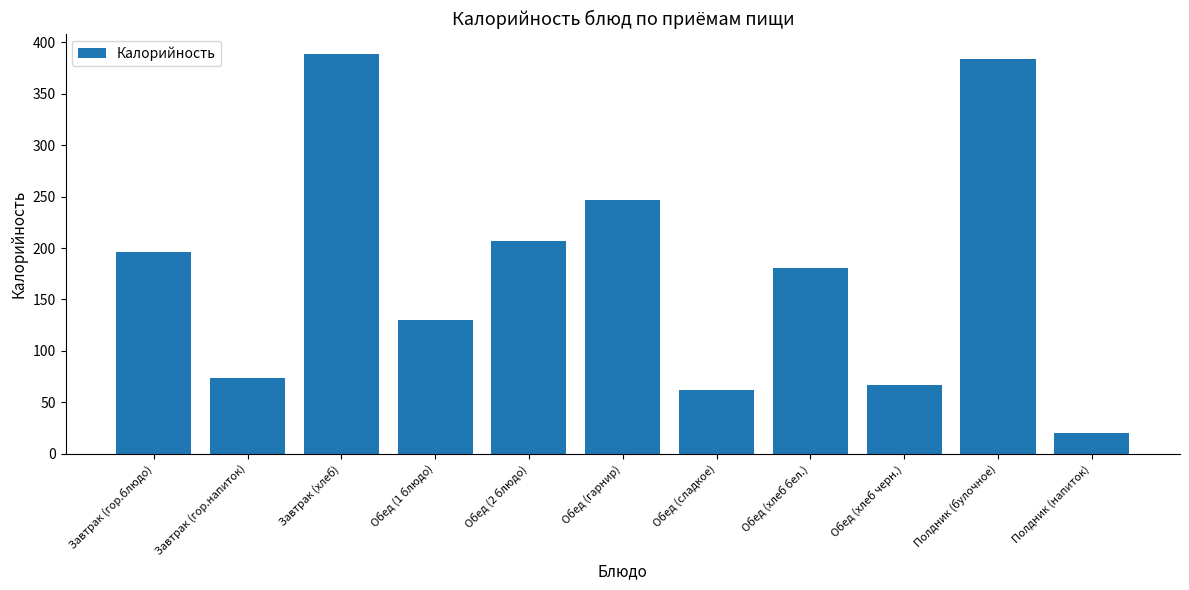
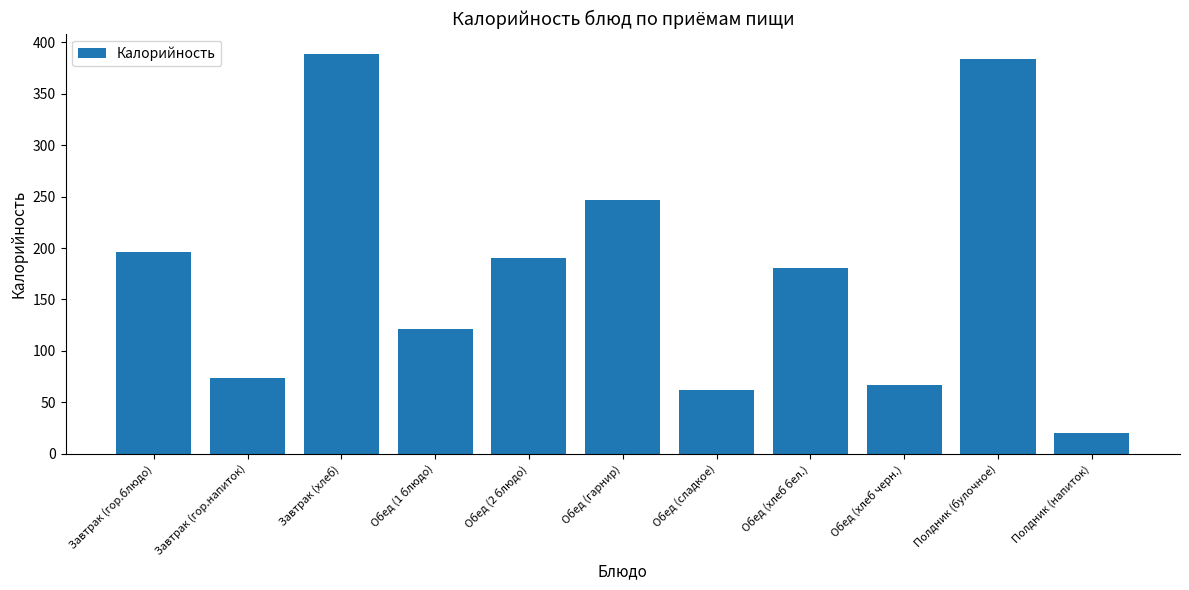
  {
    "Завтрак (гор.блюдо)": 196,
    "Завтрак (гор.напиток)": 74,
    "Завтрак (хлеб)": 389,
-   "Обед (1 блюдо)": 130,
-   "Обед (2 блюдо)": 207,
+   "Обед (1 блюдо)": 121,
+   "Обед (2 блюдо)": 190,
    "Обед (гарнир)": 247,
    "Обед (сладкое)": 62,
    "Обед (хлеб бел.)": 181,
    "Обед (хлеб черн.)": 67,
    "Полдник (булочное)": 384,
    "Полдник (напиток)": 20
  }
